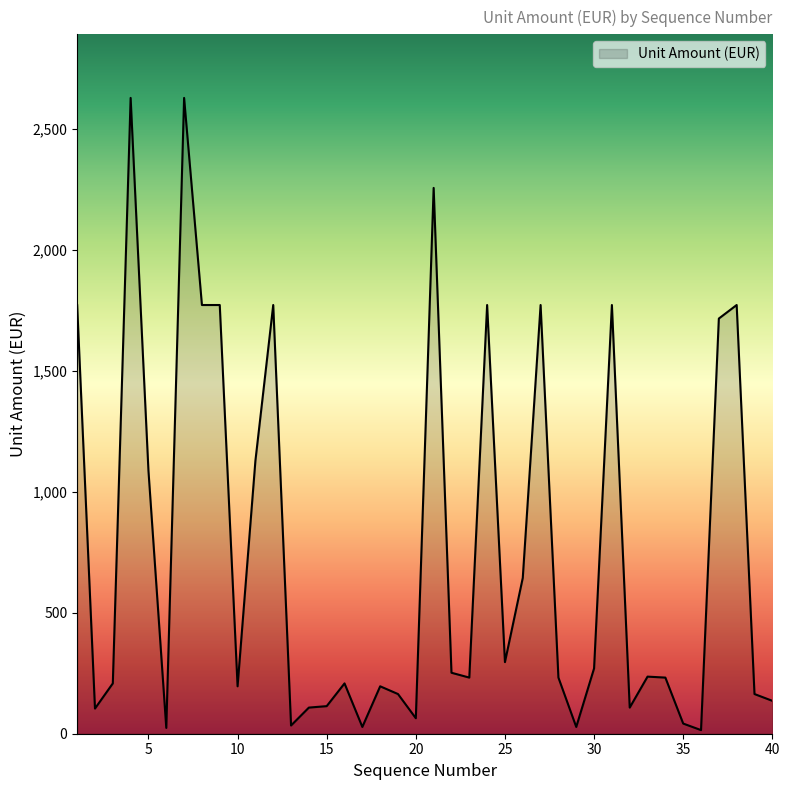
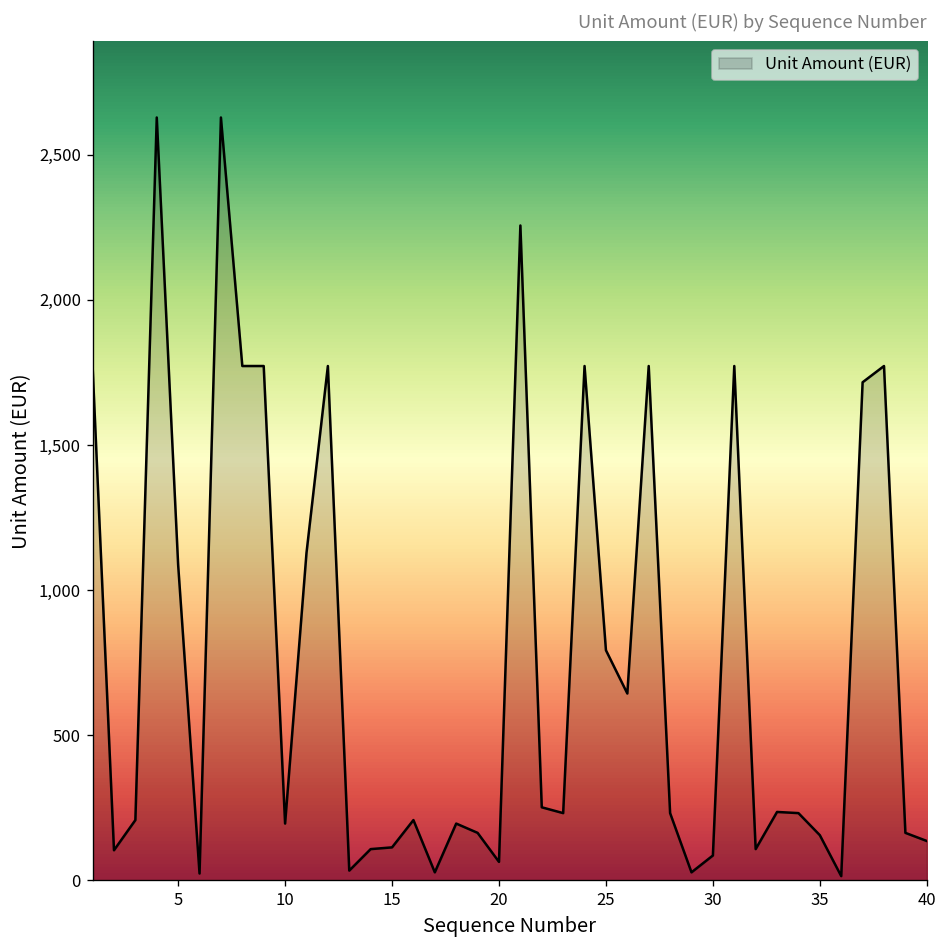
  {
    "5": "1,090",
    "10": "200",
    "15": "110",
    "20": "60",
-   "25": "300",
-   "30": "270",
-   "35": "40",
+   "25": "790",
+   "30": "90",
+   "35": "160",
    "40": "140"
  }
